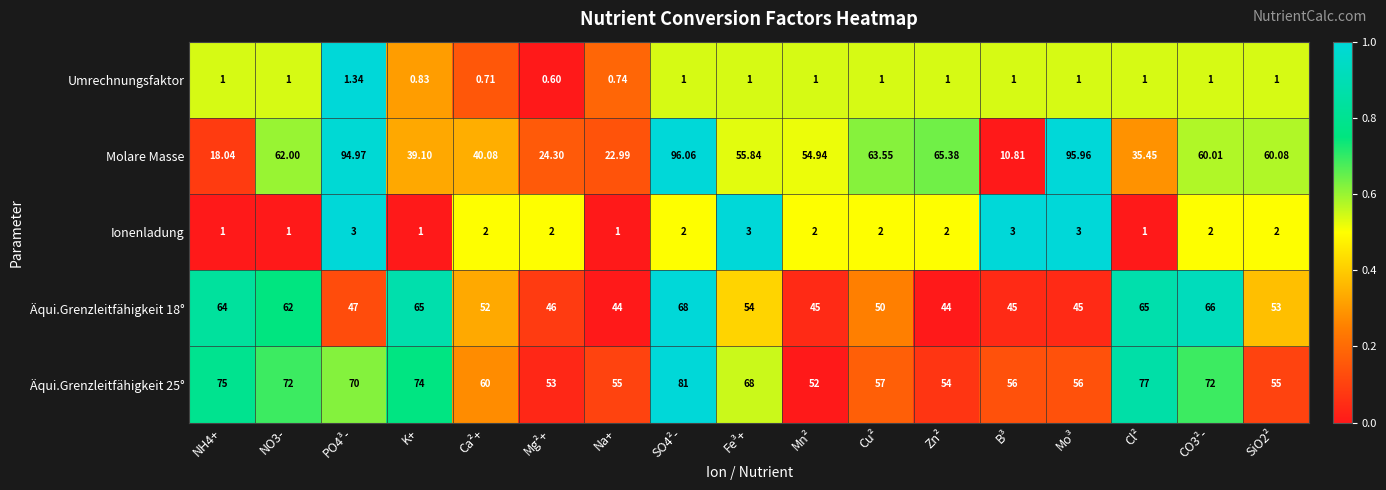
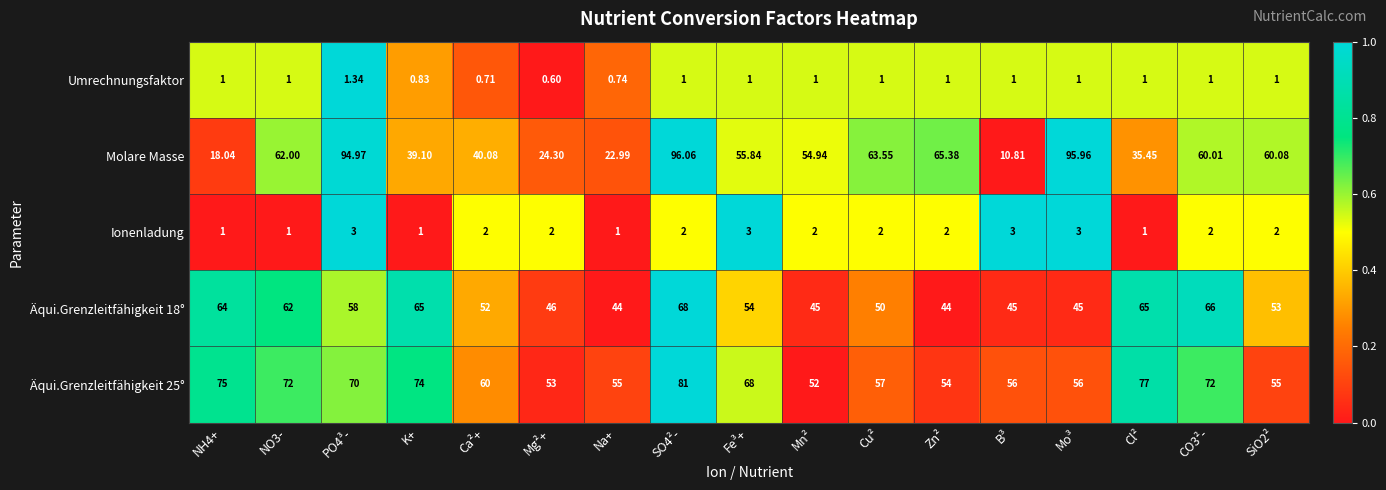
  {
    "Umrechnungsfaktor": {
      "NH4+": 1,
      "NO3-": 1,
      "PO4³-": 1.34,
      "K+": 0.83,
      "Ca²+": 0.71,
      "Mg²+": 0.60,
      "Na+": 0.74,
      "SO4²-": 1,
      "Fe³+": 1,
      "Mn²": 1,
      "Cu²": 1,
      "Zn²": 1,
      "B³": 1,
      "Mo³": 1,
      "Cl²": 1,
      "CO3²-": 1,
      "SiO2²": 1
    },
    "Molare Masse": {
      "NH4+": 18.04,
      "NO3-": 62.00,
      "PO4³-": 94.97,
      "K+": 39.10,
      "Ca²+": 40.08,
      "Mg²+": 24.30,
      "Na+": 22.99,
      "SO4²-": 96.06,
      "Fe³+": 55.84,
      "Mn²": 54.94,
      "Cu²": 63.55,
      "Zn²": 65.38,
      "B³": 10.81,
      "Mo³": 95.96,
      "Cl²": 35.45,
      "CO3²-": 60.01,
      "SiO2²": 60.08
    },
    "Ionenladung": {
      "NH4+": 1,
      "NO3-": 1,
      "PO4³-": 3,
      "K+": 1,
      "Ca²+": 2,
      "Mg²+": 2,
      "Na+": 1,
      "SO4²-": 2,
      "Fe³+": 3,
      "Mn²": 2,
      "Cu²": 2,
      "Zn²": 2,
      "B³": 3,
      "Mo³": 3,
      "Cl²": 1,
      "CO3²-": 2,
      "SiO2²": 2
    },
    "Äqui.Grenzleitfähigkeit 18°": {
      "NH4+": 64,
      "NO3-": 62,
-     "PO4³-": 47,
+     "PO4³-": 58,
      "K+": 65,
      "Ca²+": 52,
      "Mg²+": 46,
      "Na+": 44,
      "SO4²-": 68,
      "Fe³+": 54,
      "Mn²": 45,
      "Cu²": 50,
      "Zn²": 44,
      "B³": 45,
      "Mo³": 45,
      "Cl²": 65,
      "CO3²-": 66,
      "SiO2²": 53
    },
    "Äqui.Grenzleitfähigkeit 25°": {
      "NH4+": 75,
      "NO3-": 72,
      "PO4³-": 70,
      "K+": 74,
      "Ca²+": 60,
      "Mg²+": 53,
      "Na+": 55,
      "SO4²-": 81,
      "Fe³+": 68,
      "Mn²": 52,
      "Cu²": 57,
      "Zn²": 54,
      "B³": 56,
      "Mo³": 56,
      "Cl²": 77,
      "CO3²-": 72,
      "SiO2²": 55
    }
  }
